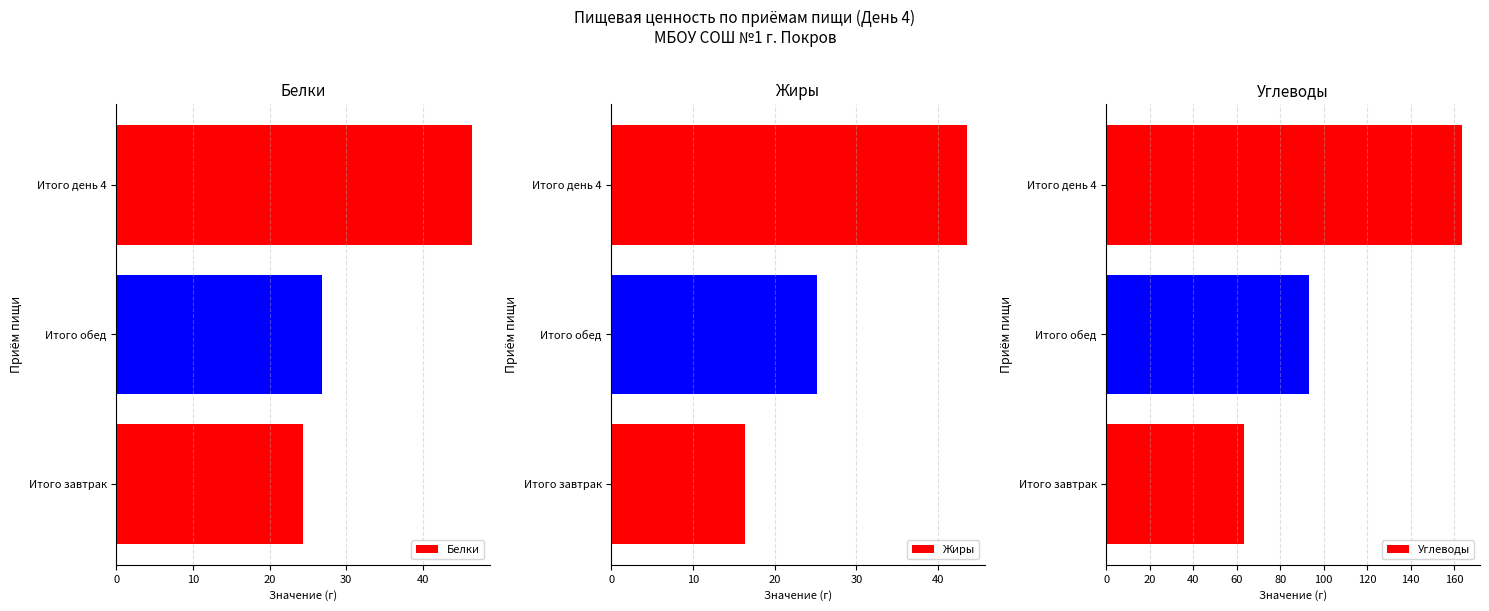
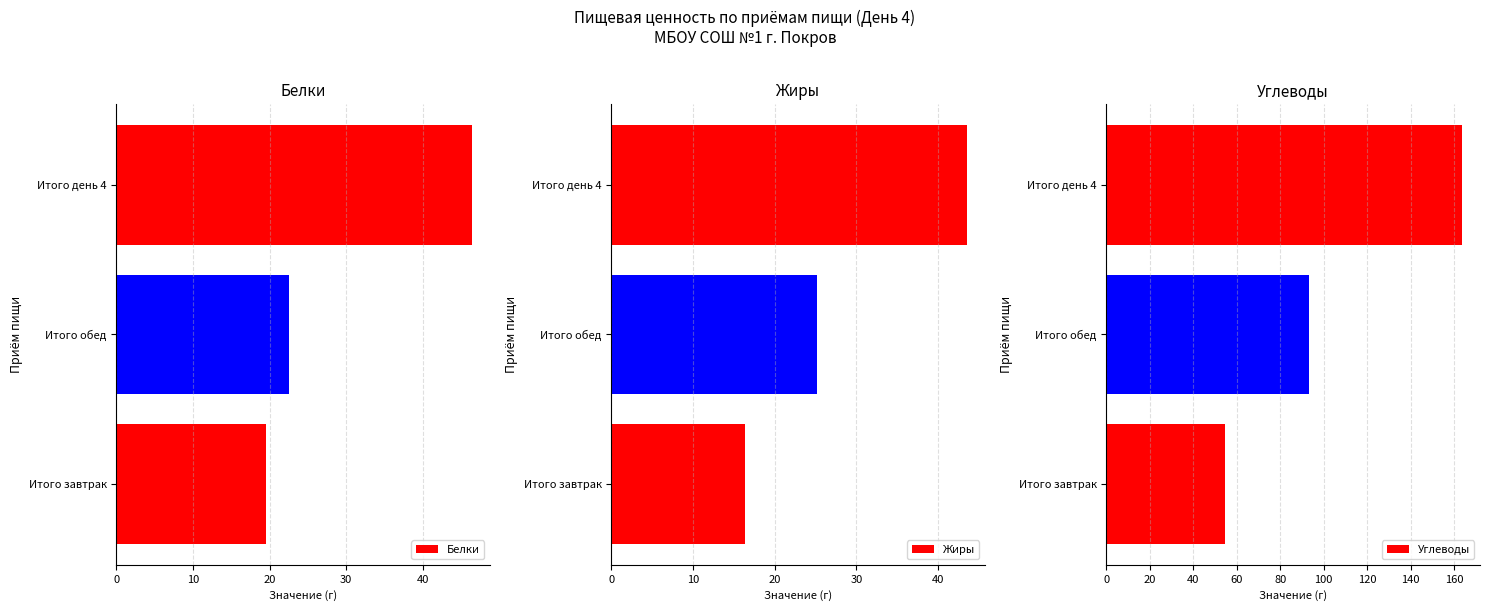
  {
    "Белки": {
      "Итого день 4": 46,
-     "Итого обед": 27,
-     "Итого завтрак": 24
+     "Итого обед": 23,
+     "Итого завтрак": 20
    },
    "Жиры": {
      "Итого день 4": 44,
      "Итого обед": 25,
      "Итого завтрак": 16
    },
    "Углеводы": {
      "Итого день 4": 164,
      "Итого обед": 93,
-     "Итого завтрак": 63
+     "Итого завтрак": 55
    }
  }
